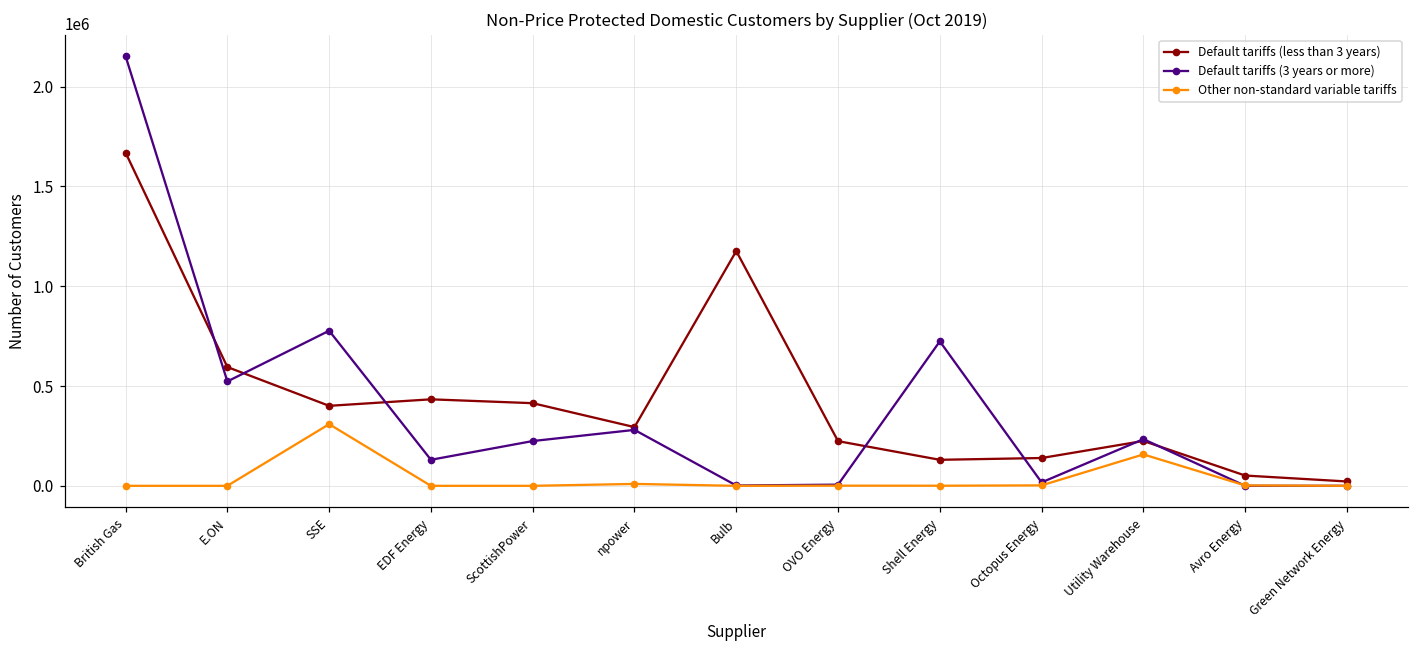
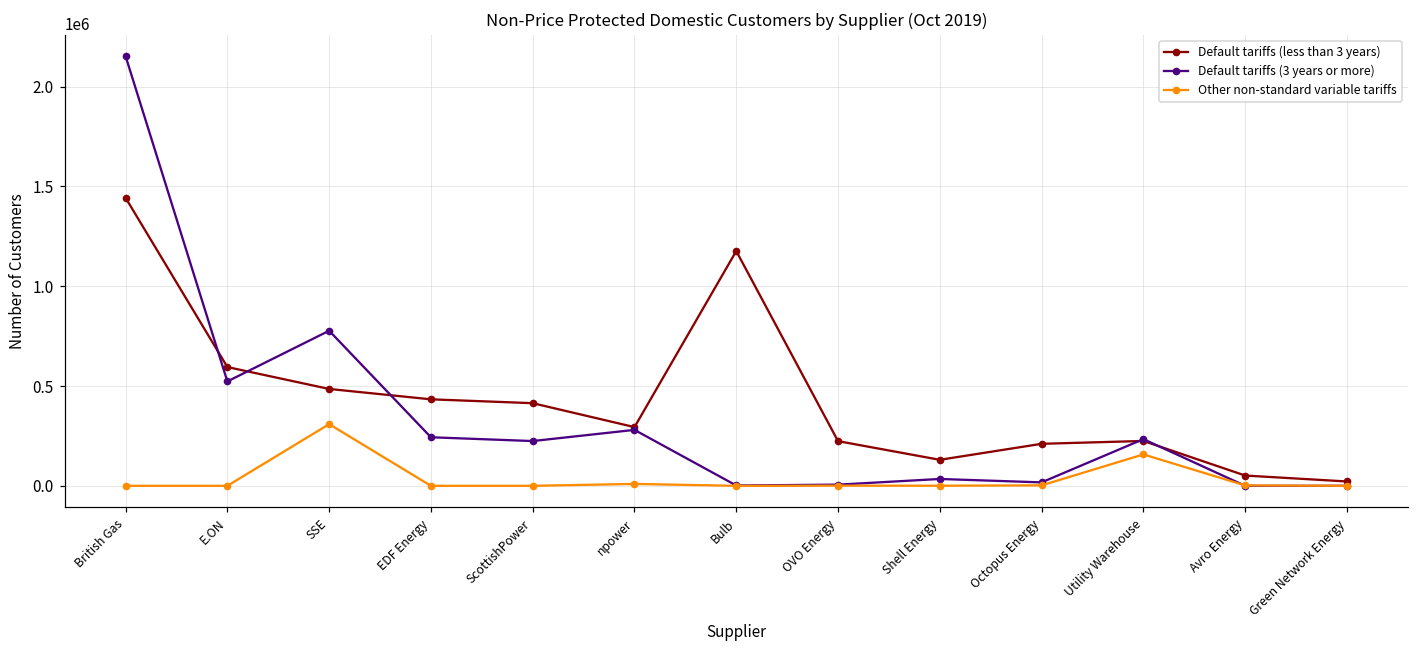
  {
    "Default tariffs (less than 3 years)": {
-     "British Gas": 1670000,
+     "British Gas": 1440000,
      "E.ON": 590000,
-     "SSE": 400000,
+     "SSE": 490000,
      "EDF Energy": 430000,
      "ScottishPower": 410000,
      "Bulb": 1180000,
      "OVO Energy": 220000,
      "Shell Energy": 130000,
-     "Octopus Energy": 140000,
+     "Octopus Energy": 210000,
      "Avro Energy": 50000,
      "Green Network Energy": 20000
    },
    "Default tariffs (3 years or more)": {
      "British Gas": 2150000,
      "E.ON": 520000,
      "SSE": 780000,
-     "EDF Energy": 130000,
+     "EDF Energy": 240000,
      "ScottishPower": 220000,
-     "Shell Energy": 720000,
+     "Shell Energy": 30000,
      "Octopus Energy": 20000
    },
    "Other non-standard variable tariffs": {
      "British Gas": 0,
      "E.ON": 0,
      "SSE": 310000,
      "EDF Energy": 0,
      "ScottishPower": 0,
      "npower": 10000,
      "Shell Energy": 0,
      "Octopus Energy": 0,
      "Utility Warehouse": 160000
    }
  }
